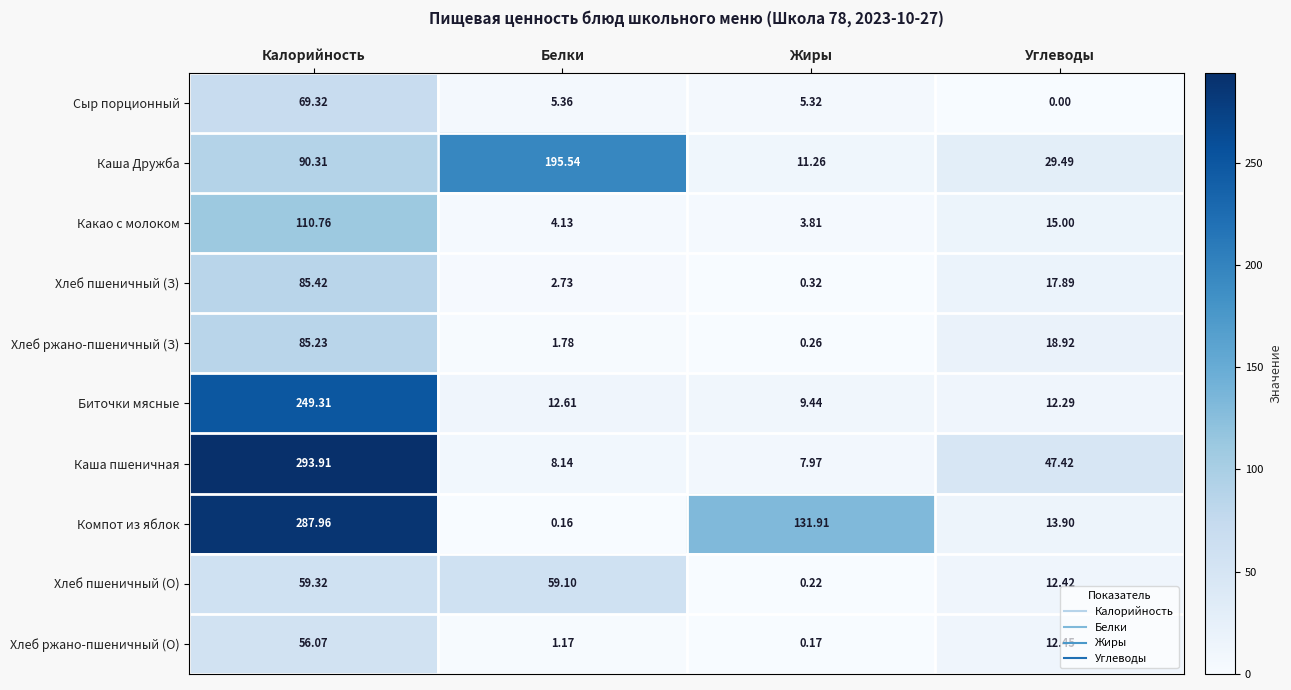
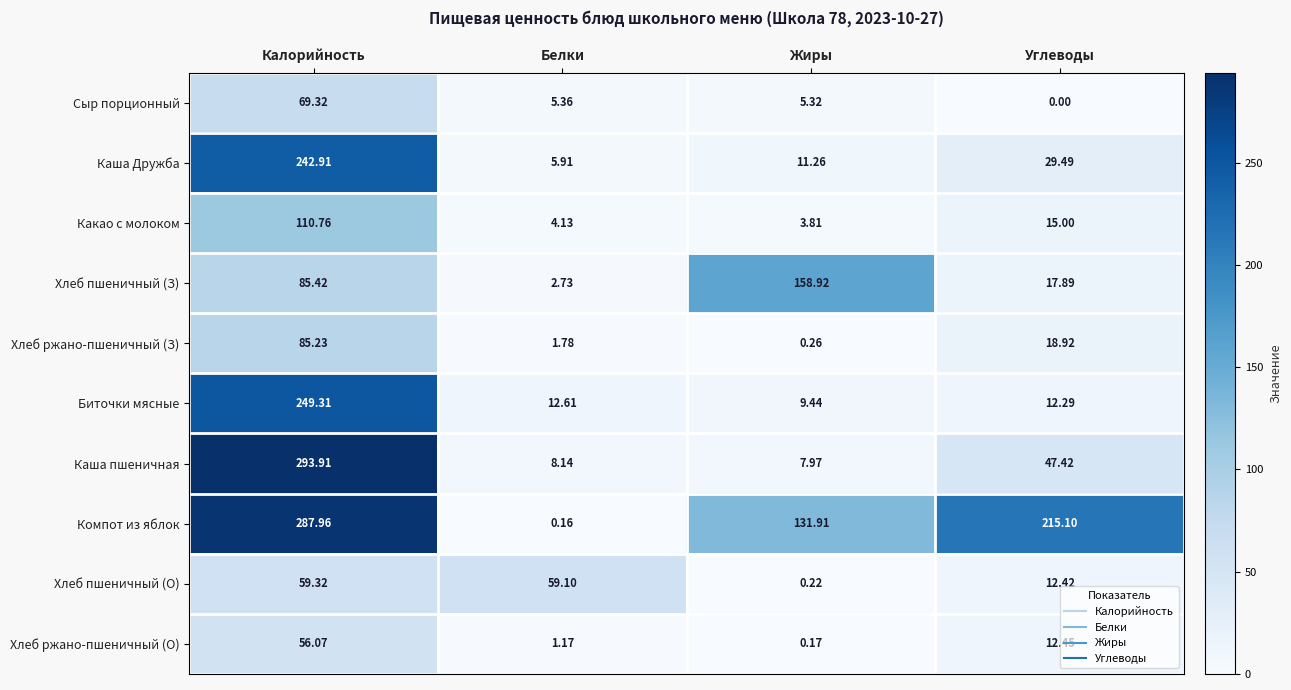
  {
    "Сыр порционный": {
      "Калорийность": 69.32,
      "Белки": 5.36,
      "Жиры": 5.32,
      "Углеводы": 0.00
    },
    "Каша Дружба": {
-     "Калорийность": 90.31,
-     "Белки": 195.54,
+     "Калорийность": 242.91,
+     "Белки": 5.91,
      "Жиры": 11.26,
      "Углеводы": 29.49
    },
    "Какао с молоком": {
      "Калорийность": 110.76,
      "Белки": 4.13,
      "Жиры": 3.81,
      "Углеводы": 15.00
    },
    "Хлеб пшеничный (З)": {
      "Калорийность": 85.42,
      "Белки": 2.73,
-     "Жиры": 0.32,
+     "Жиры": 158.92,
      "Углеводы": 17.89
    },
    "Хлеб ржано-пшеничный (З)": {
      "Калорийность": 85.23,
      "Белки": 1.78,
      "Жиры": 0.26,
      "Углеводы": 18.92
    },
    "Биточки мясные": {
      "Калорийность": 249.31,
      "Белки": 12.61,
      "Жиры": 9.44,
      "Углеводы": 12.29
    },
    "Каша пшеничная": {
      "Калорийность": 293.91,
      "Белки": 8.14,
      "Жиры": 7.97,
      "Углеводы": 47.42
    },
    "Компот из яблок": {
      "Калорийность": 287.96,
      "Белки": 0.16,
      "Жиры": 131.91,
-     "Углеводы": 13.90
+     "Углеводы": 215.10
    },
    "Хлеб пшеничный (О)": {
      "Калорийность": 59.32,
      "Белки": 59.10,
      "Жиры": 0.22
    },
    "Хлеб ржано-пшеничный (О)": {
      "Калорийность": 56.07,
      "Белки": 1.17,
      "Жиры": 0.17
    }
  }
